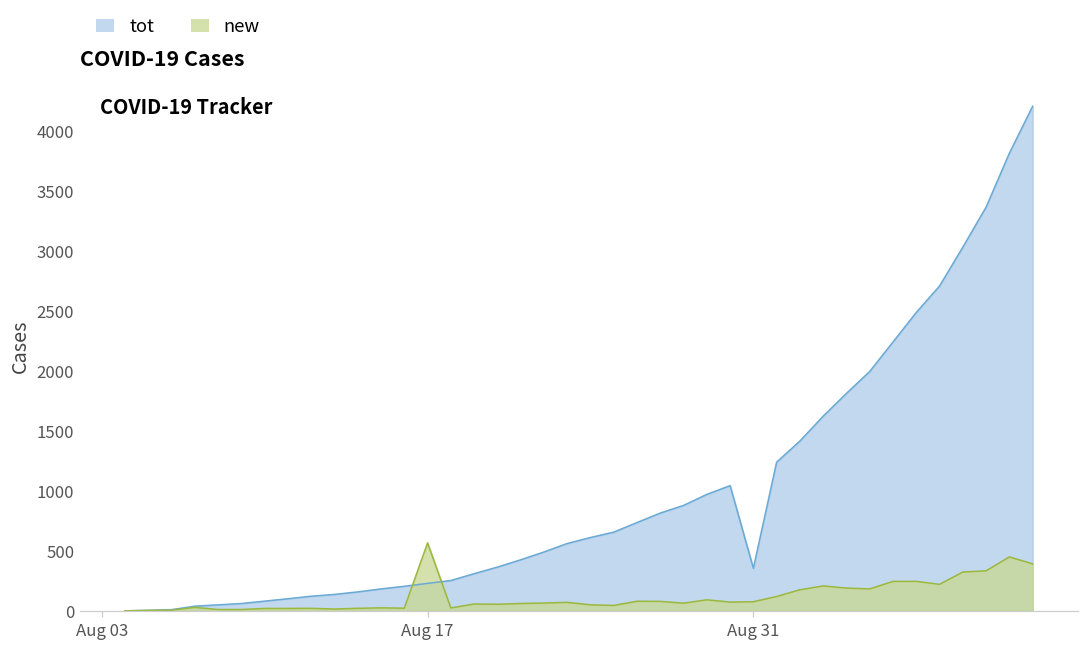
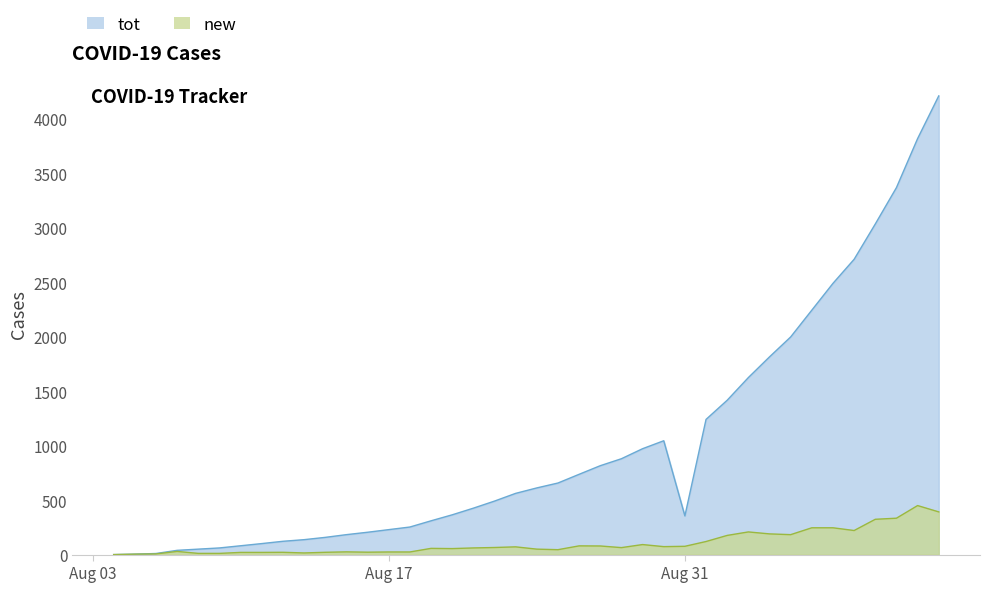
  {
    "tot": {
      "Aug 17": 230,
      "Aug 31": 360
    },
    "new": {
-     "Aug 17": 570,
+     "Aug 17": 20,
      "Aug 31": 80
    }
  }
